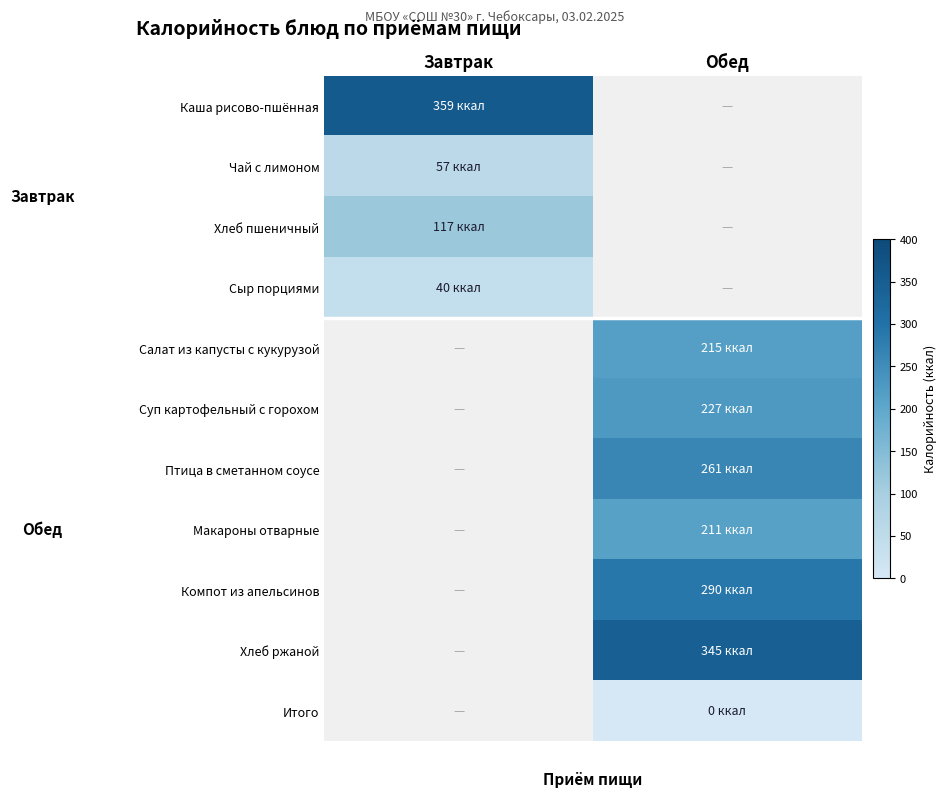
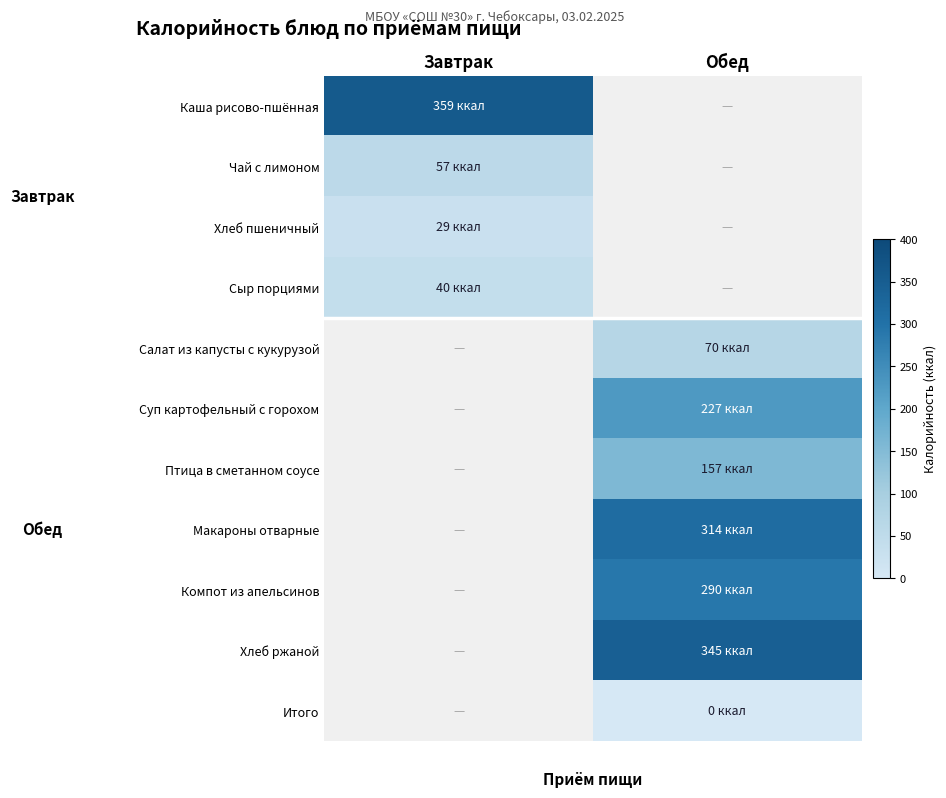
  {
    "Каша рисово-пшённая": {
      "Завтрак": 359
    },
    "Чай с лимоном": {
      "Завтрак": 57
    },
    "Хлеб пшеничный": {
-     "Завтрак": 117
+     "Завтрак": 29
    },
    "Сыр порциями": {
      "Завтрак": 40
    },
    "Салат из капусты с кукурузой": {
-     "Обед": 215
+     "Обед": 70
    },
    "Суп картофельный с горохом": {
      "Обед": 227
    },
    "Птица в сметанном соусе": {
-     "Обед": 261
+     "Обед": 157
    },
    "Макароны отварные": {
-     "Обед": 211
+     "Обед": 314
    },
    "Компот из апельсинов": {
      "Обед": 290
    },
    "Хлеб ржаной": {
      "Обед": 345
    },
    "Итого": {
      "Обед": 0
    }
  }
